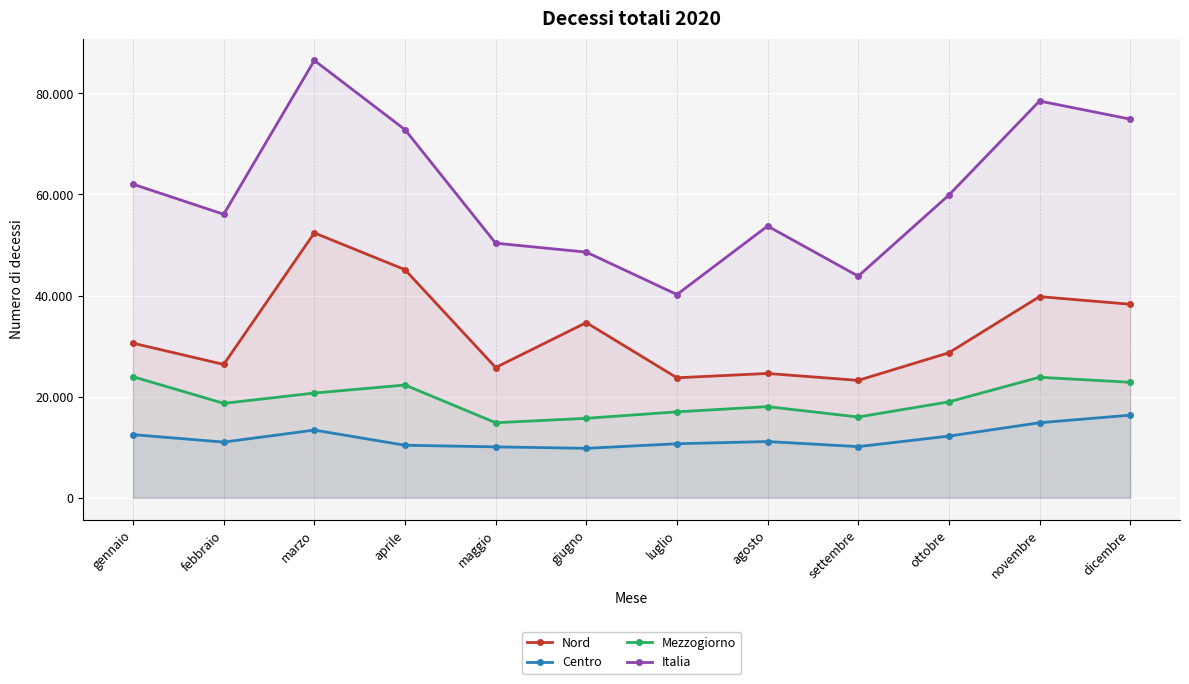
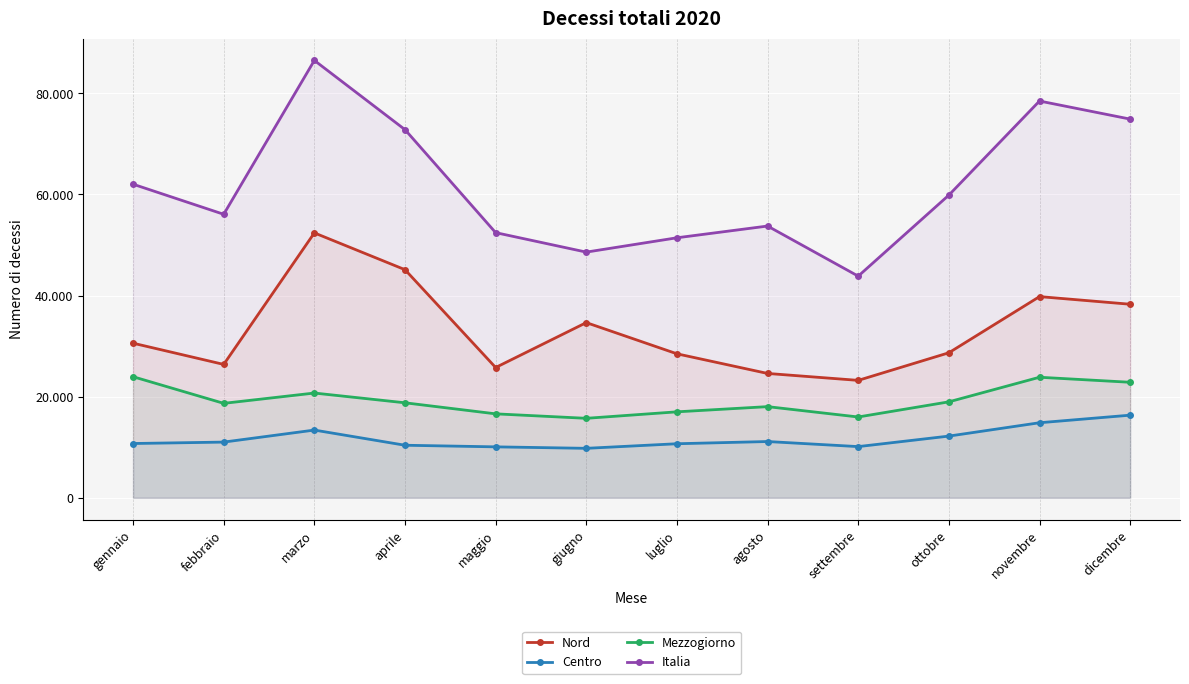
  {
    "Nord": {
      "gennaio": 31,
      "febbraio": 26,
      "marzo": 52,
      "aprile": 45,
      "maggio": 26,
      "giugno": 35,
-     "luglio": 24,
+     "luglio": 28,
      "agosto": 25,
      "settembre": 23,
      "ottobre": 29,
      "novembre": 40,
      "dicembre": 38
    },
    "Centro": {
-     "gennaio": 12,
+     "gennaio": 11,
      "febbraio": 11,
      "marzo": 13,
      "aprile": 10,
      "maggio": 10,
      "giugno": 10,
      "luglio": 11,
      "agosto": 11,
      "settembre": 10,
      "ottobre": 12,
      "novembre": 15,
      "dicembre": 16
    },
    "Mezzogiorno": {
      "gennaio": 24,
      "febbraio": 19,
      "marzo": 21,
-     "aprile": 22,
-     "maggio": 15,
+     "aprile": 19,
+     "maggio": 17,
      "giugno": 16,
      "luglio": 17,
      "agosto": 18,
      "settembre": 16,
      "ottobre": 19,
      "novembre": 24,
      "dicembre": 23
    },
    "Italia": {
      "gennaio": 62,
      "febbraio": 56,
      "marzo": 87,
      "aprile": 73,
-     "maggio": 50,
+     "maggio": 52,
      "giugno": 49,
-     "luglio": 40,
+     "luglio": 51,
      "agosto": 54,
      "settembre": 44,
      "ottobre": 60,
      "novembre": 78,
      "dicembre": 75
    }
  }
